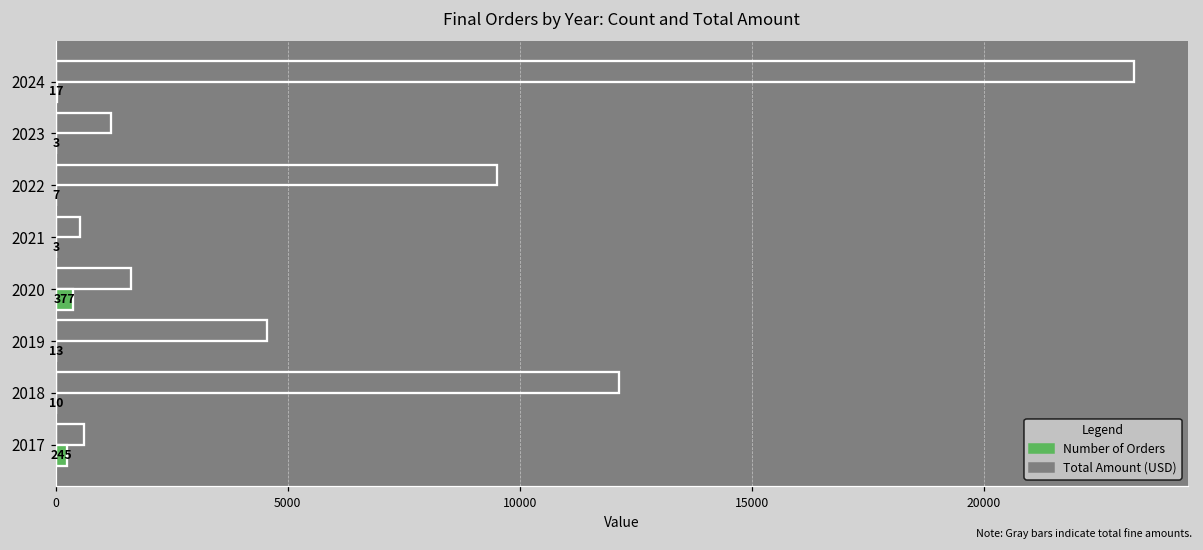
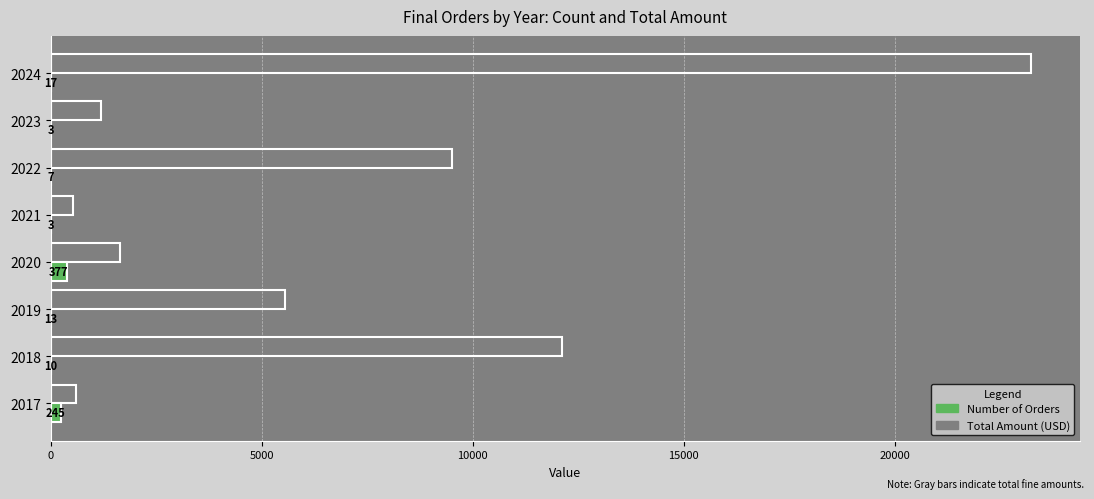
  {
    "Total Amount (USD)": {
      "2024": 23200,
      "2023": 1200,
      "2022": 9500,
      "2021": 500,
      "2020": 1600,
-     "2019": 4500,
+     "2019": 5500,
      "2018": 12100,
      "2017": 600
    },
    "Number of Orders": {
      "2024": 17,
      "2023": 3,
      "2022": 7,
      "2021": 3,
      "2020": 377,
      "2019": 13,
      "2018": 10,
      "2017": 245
    }
  }
